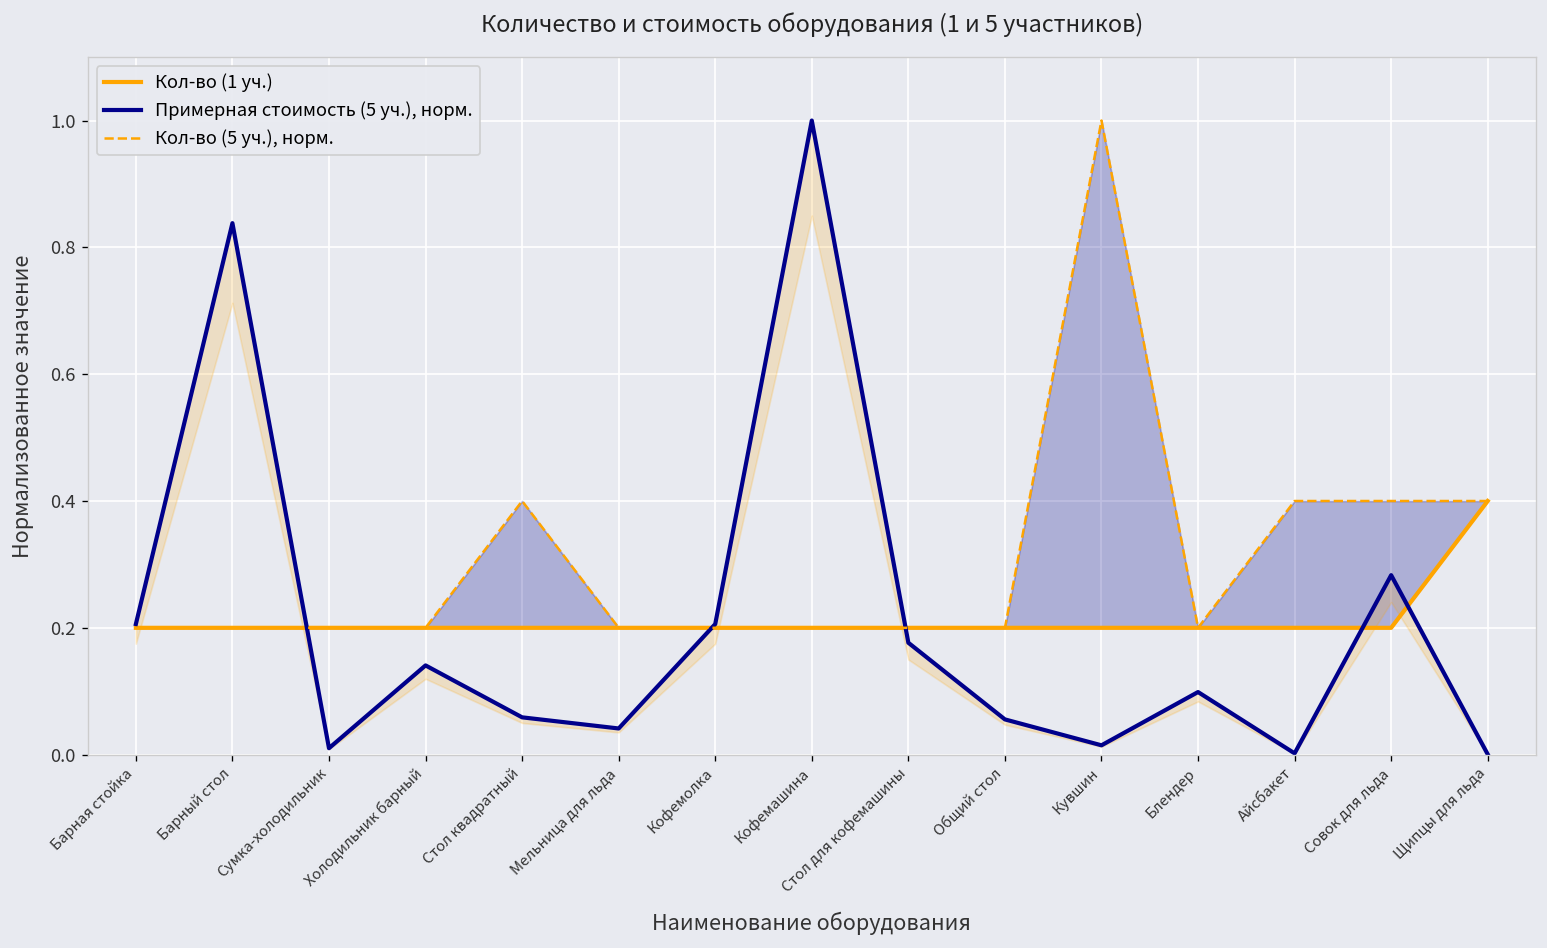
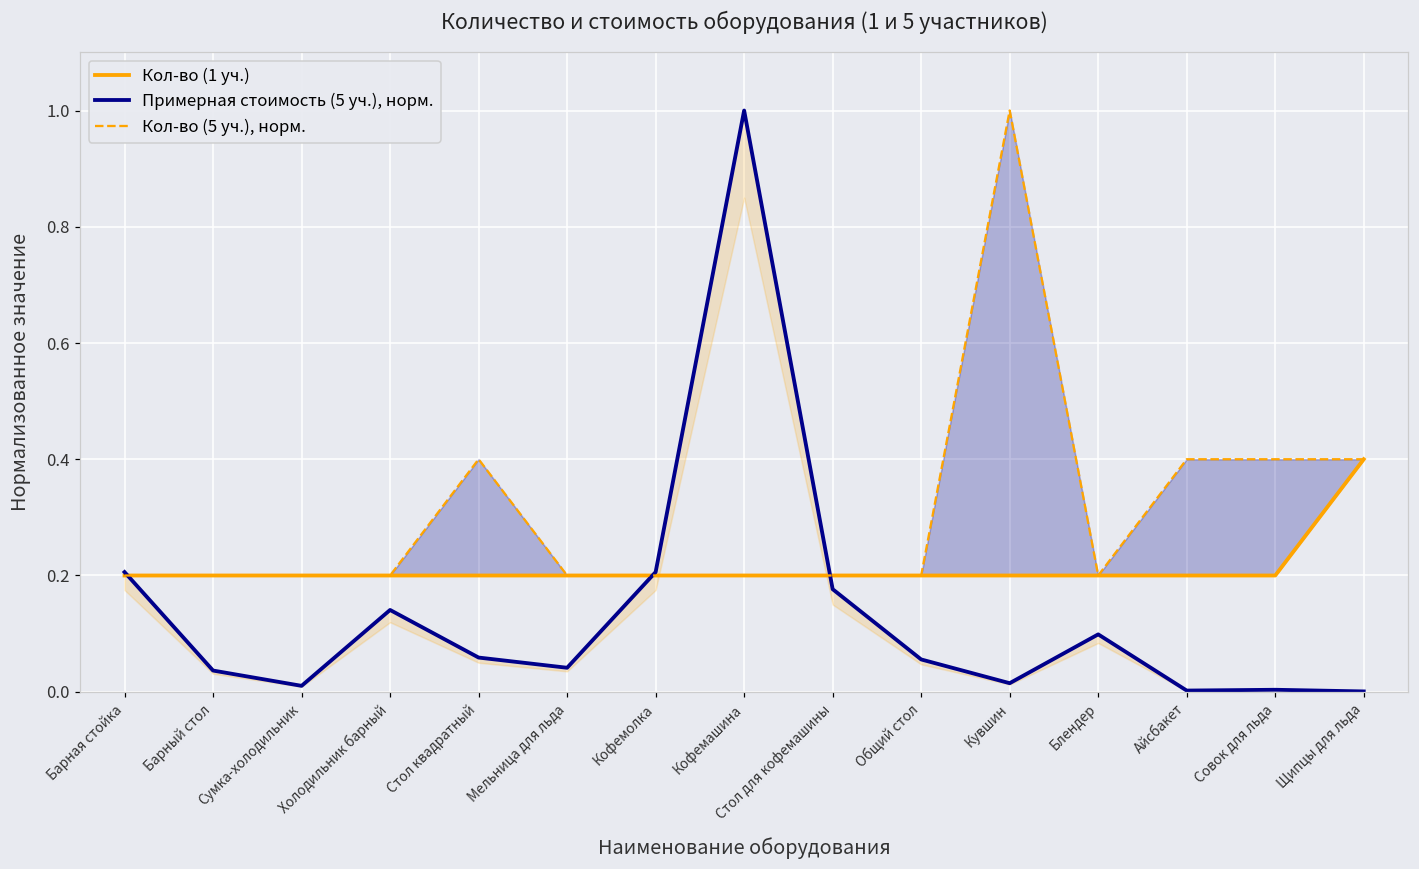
  {
    "Примерная стоимость (5 уч.), норм.": {
      "Барная стойка": 0.21,
-     "Барный стол": 0.84,
+     "Барный стол": 0.04,
      "Сумка-холодильник": 0.01,
      "Холодильник барный": 0.14,
      "Стол квадратный": 0.06,
      "Мельница для льда": 0.04,
      "Кофемолка": 0.21,
      "Кофемашина": 1.00,
      "Стол для кофемашины": 0.18,
      "Общий стол": 0.06,
      "Кувшин": 0.01,
      "Блендер": 0.10,
      "Айсбакет": 0.00,
-     "Совок для льда": 0.28,
+     "Совок для льда": 0.00,
      "Щипцы для льда": 0.00
    }
  }
